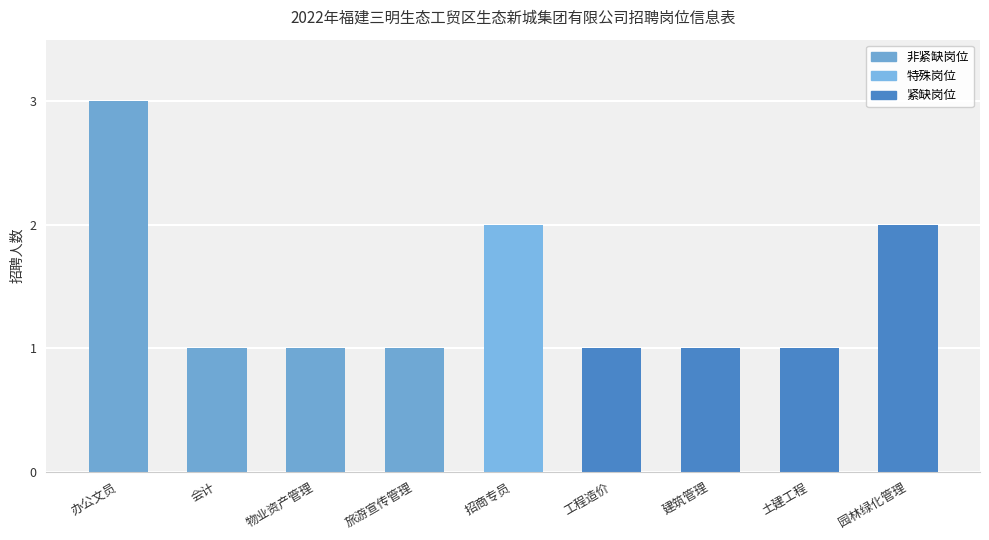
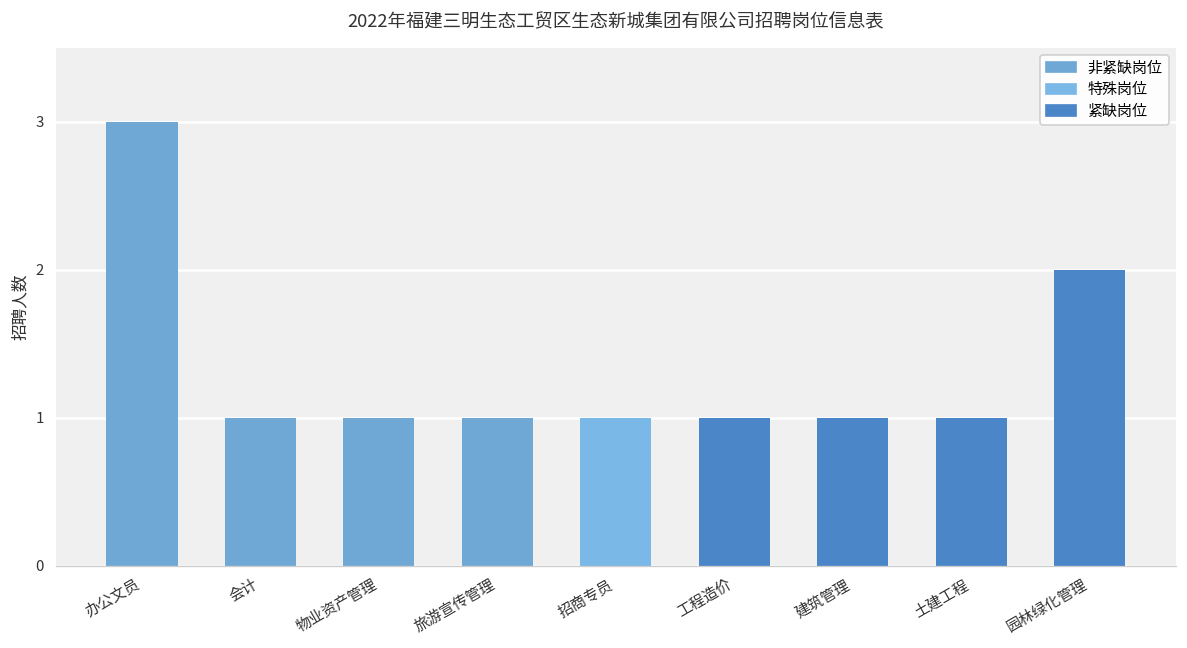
  {
    "办公文员": 3,
    "会计": 1,
    "物业资产管理": 1,
    "旅游宣传管理": 1,
-   "招商专员": 2,
+   "招商专员": 1,
    "工程造价": 1,
    "建筑管理": 1,
    "土建工程": 1,
    "园林绿化管理": 2
  }
